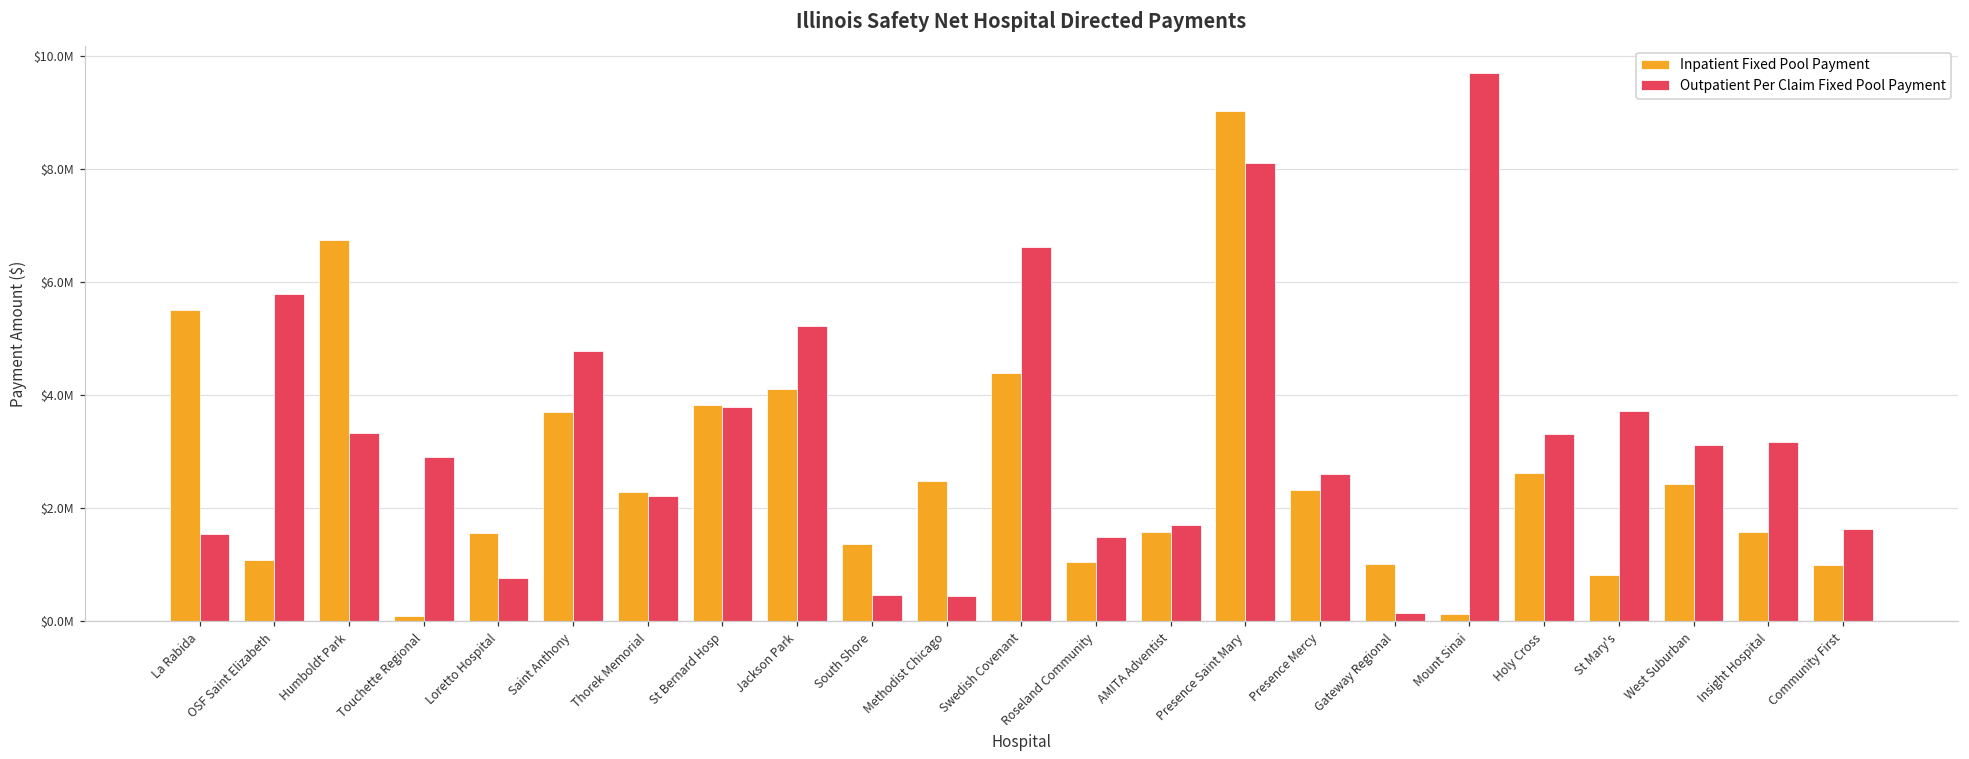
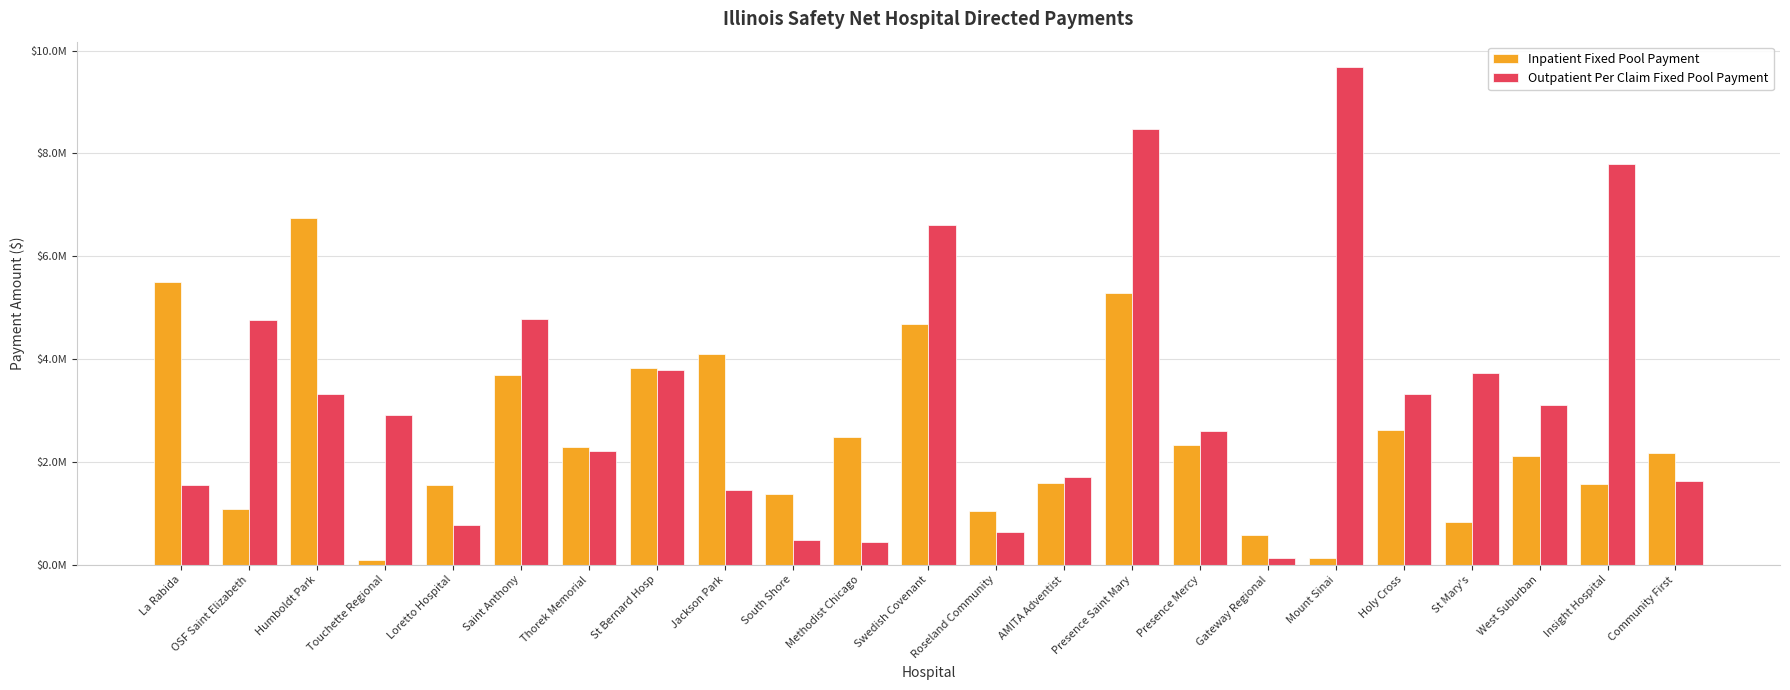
  {
    "Inpatient Fixed Pool Payment": {
      "La Rabida": "$5500000",
      "OSF Saint Elizabeth": "$1100000",
      "Humboldt Park": "$6700000",
      "Touchette Regional": "$100000",
      "Loretto Hospital": "$1600000",
      "Saint Anthony": "$3700000",
      "Thorek Memorial": "$2300000",
      "St Bernard Hosp": "$3800000",
      "Jackson Park": "$4100000",
      "South Shore": "$1400000",
      "Methodist Chicago": "$2500000",
-     "Swedish Covenant": "$4400000",
+     "Swedish Covenant": "$4700000",
      "Roseland Community": "$1000000",
      "AMITA Adventist": "$1600000",
-     "Presence Saint Mary": "$9000000",
+     "Presence Saint Mary": "$5300000",
      "Presence Mercy": "$2300000",
-     "Gateway Regional": "$1000000",
+     "Gateway Regional": "$600000",
      "Mount Sinai": "$100000",
      "Holy Cross": "$2600000",
      "St Mary's": "$800000",
-     "West Suburban": "$2400000",
+     "West Suburban": "$2100000",
      "Insight Hospital": "$1600000",
-     "Community First": "$1000000"
+     "Community First": "$2200000"
    },
    "Outpatient Per Claim Fixed Pool Payment": {
      "La Rabida": "$1500000",
-     "OSF Saint Elizabeth": "$5800000",
+     "OSF Saint Elizabeth": "$4800000",
      "Humboldt Park": "$3300000",
      "Touchette Regional": "$2900000",
      "Loretto Hospital": "$800000",
      "Saint Anthony": "$4800000",
      "Thorek Memorial": "$2200000",
      "St Bernard Hosp": "$3800000",
-     "Jackson Park": "$5200000",
+     "Jackson Park": "$1400000",
      "South Shore": "$500000",
      "Methodist Chicago": "$400000",
      "Swedish Covenant": "$6600000",
-     "Roseland Community": "$1500000",
+     "Roseland Community": "$600000",
      "AMITA Adventist": "$1700000",
-     "Presence Saint Mary": "$8100000",
+     "Presence Saint Mary": "$8500000",
      "Presence Mercy": "$2600000",
      "Gateway Regional": "$100000",
      "Mount Sinai": "$9700000",
      "Holy Cross": "$3300000",
      "St Mary's": "$3700000",
      "West Suburban": "$3100000",
-     "Insight Hospital": "$3200000",
+     "Insight Hospital": "$7800000",
      "Community First": "$1600000"
    }
  }
